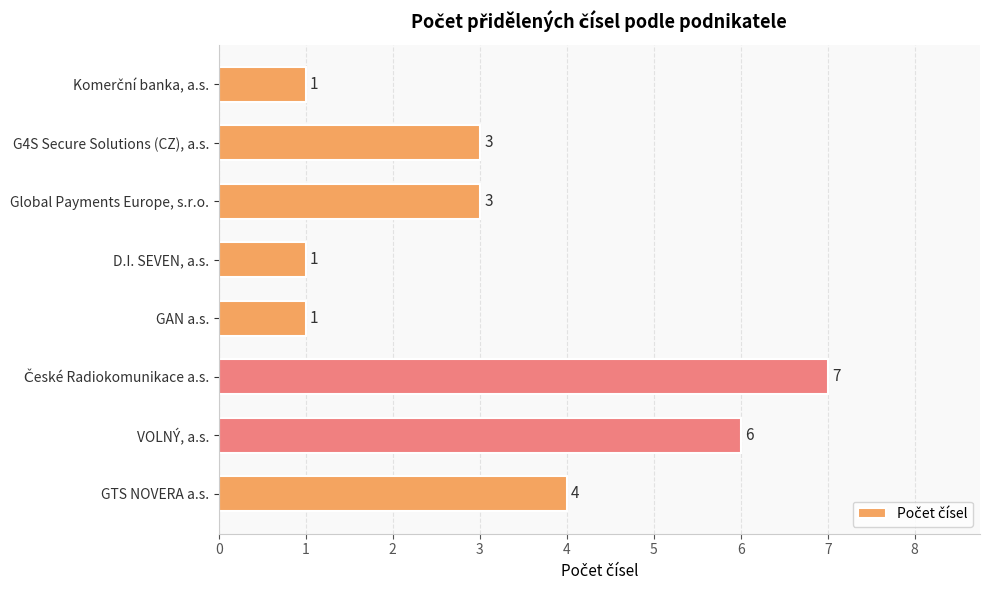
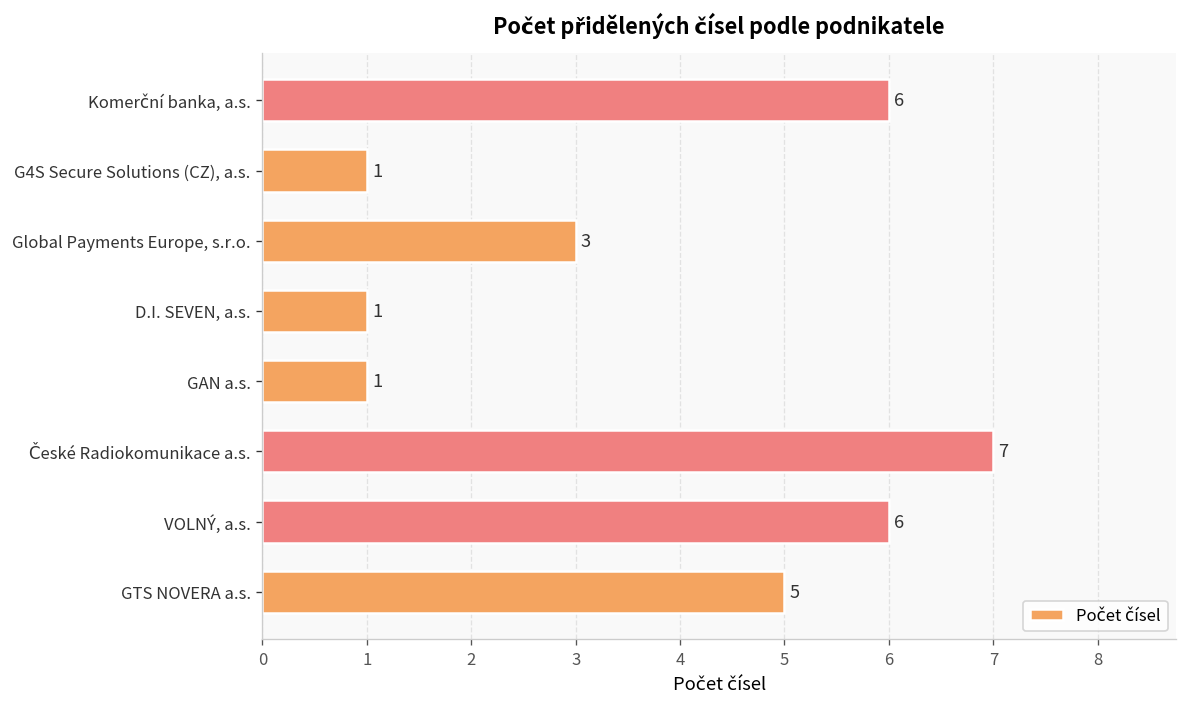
  {
-   "Komerční banka, a.s.": 1,
-   "G4S Secure Solutions (CZ), a.s.": 3,
+   "Komerční banka, a.s.": 6,
+   "G4S Secure Solutions (CZ), a.s.": 1,
    "Global Payments Europe, s.r.o.": 3,
    "D.I. SEVEN, a.s.": 1,
    "GAN a.s.": 1,
    "České Radiokomunikace a.s.": 7,
    "VOLNÝ, a.s.": 6,
-   "GTS NOVERA a.s.": 4
+   "GTS NOVERA a.s.": 5
  }
